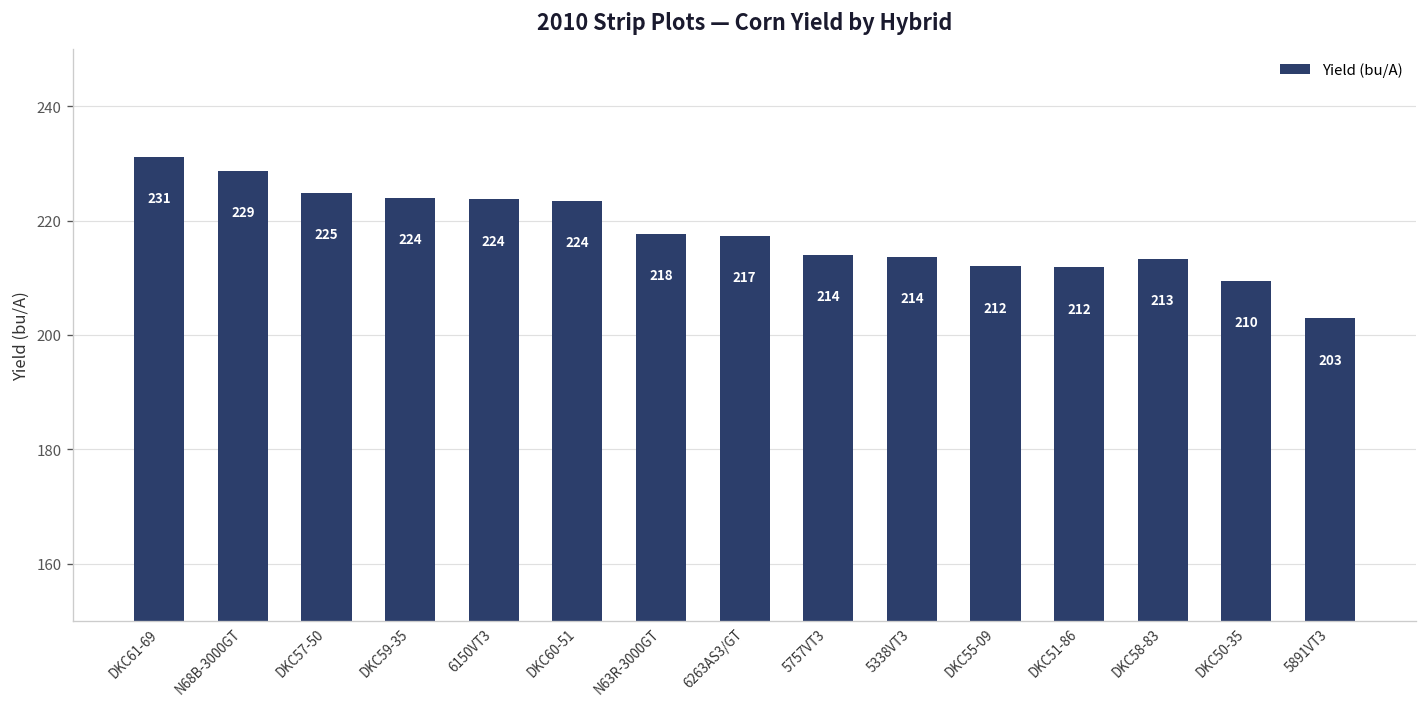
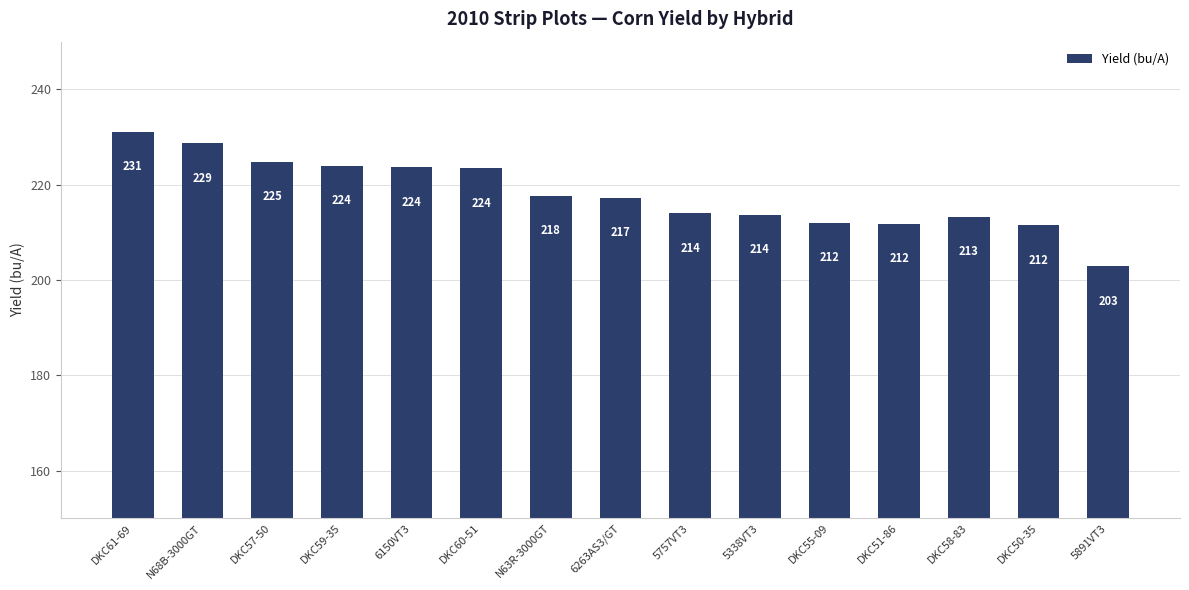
  {
    "DKC61-69": 231,
    "N68B-3000GT": 229,
    "DKC57-50": 225,
    "DKC59-35": 224,
    "6150VT3": 224,
    "DKC60-51": 224,
    "N63R-3000GT": 218,
    "6263AS3/GT": 217,
    "5757VT3": 214,
    "5338VT3": 214,
    "DKC55-09": 212,
    "DKC51-86": 212,
    "DKC58-83": 213,
-   "DKC50-35": 210,
+   "DKC50-35": 212,
    "5891VT3": 203
  }
